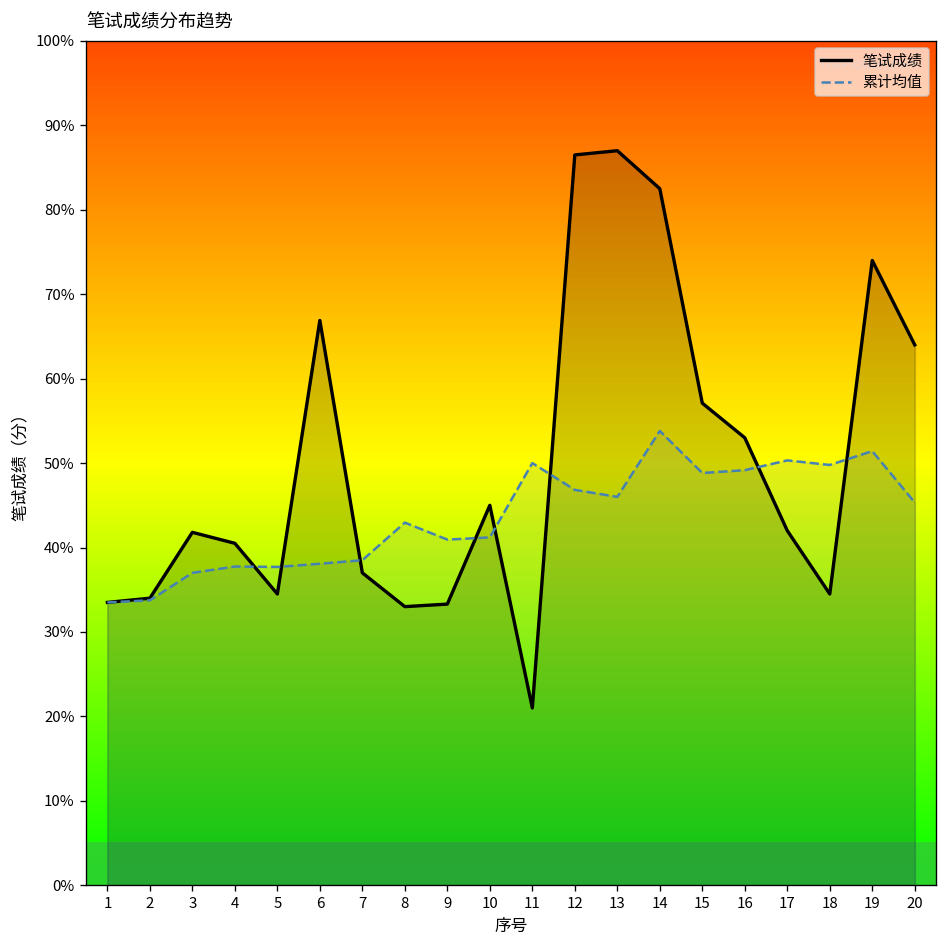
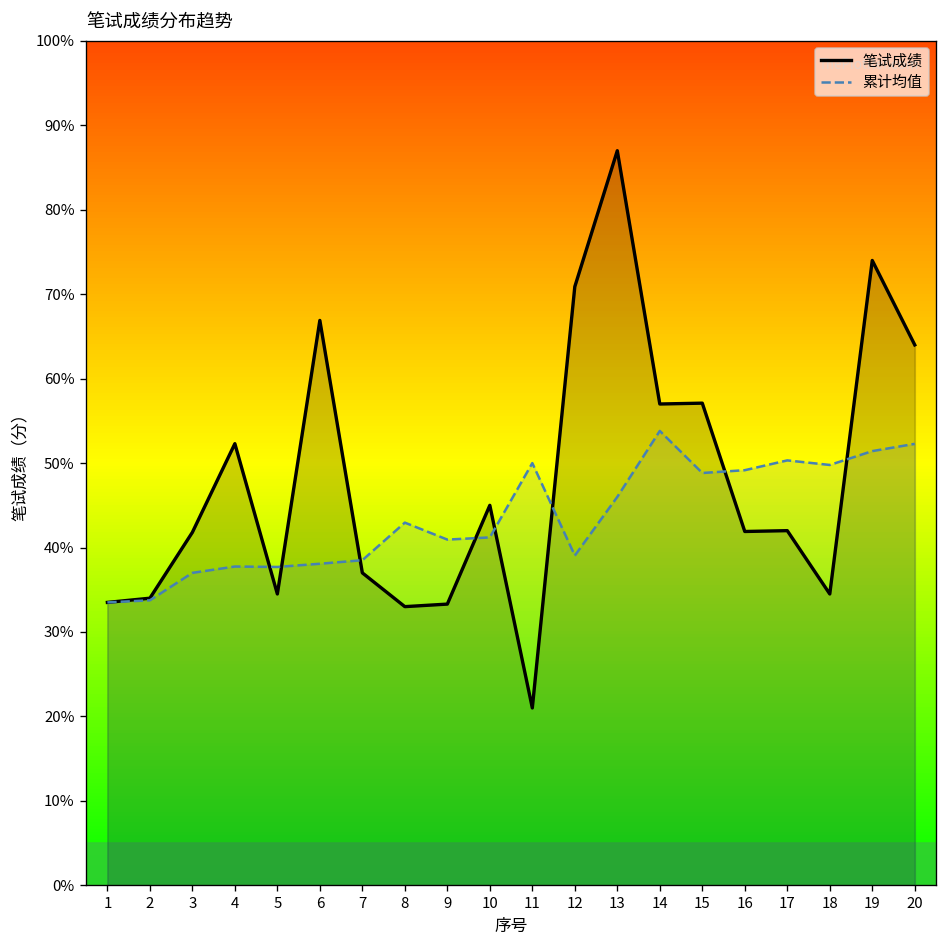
  {
    "笔试成绩": {
      "3": "42%",
-     "4": "41%",
+     "4": "52%",
      "5": "35%",
      "6": "67%",
      "7": "37%",
      "8": "33%",
      "9": "33%",
      "10": "45%",
      "11": "21%",
-     "12": "87%",
+     "12": "71%",
      "13": "87%",
-     "14": "83%",
+     "14": "57%",
      "15": "57%",
-     "16": "53%",
+     "16": "42%",
      "17": "42%",
      "18": "35%",
      "19": "74%",
      "20": "64%"
    },
    "累计均值": {
      "3": "37%",
      "4": "38%",
      "5": "38%",
      "6": "38%",
      "7": "39%",
      "8": "43%",
      "9": "41%",
      "10": "41%",
      "11": "50%",
-     "12": "47%",
+     "12": "39%",
      "13": "46%",
      "14": "54%",
      "15": "49%",
      "16": "49%",
      "17": "50%",
      "18": "50%",
      "19": "51%",
-     "20": "45%"
+     "20": "52%"
    }
  }
